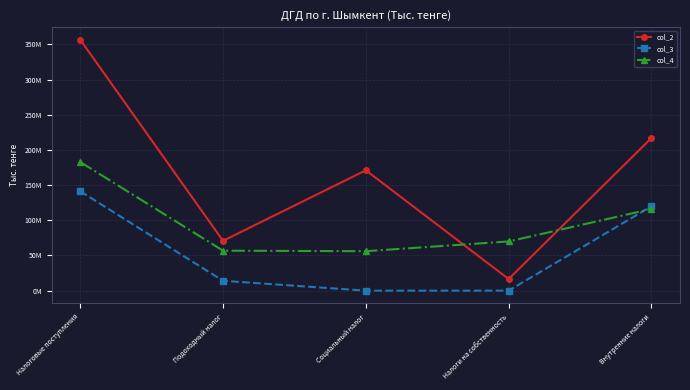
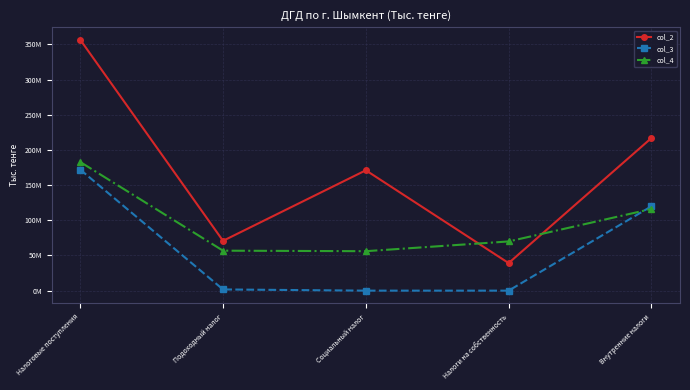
  {
    "col_2": {
      "Налоговые поступления": 360000000,
      "Подоходный налог": 70000000,
      "Социальный налог": 170000000,
-     "Налоги на собственность": 20000000,
+     "Налоги на собственность": 40000000,
      "Внутренние налоги": 220000000
    },
    "col_3": {
-     "Налоговые поступления": 140000000,
-     "Подоходный налог": 10000000,
+     "Налоговые поступления": 170000000,
+     "Подоходный налог": 0,
      "Социальный налог": 0,
      "Налоги на собственность": 0,
      "Внутренние налоги": 120000000
    },
    "col_4": {
      "Налоговые поступления": 180000000,
      "Подоходный налог": 60000000,
      "Социальный налог": 60000000,
      "Налоги на собственность": 70000000,
      "Внутренние налоги": 120000000
    }
  }
